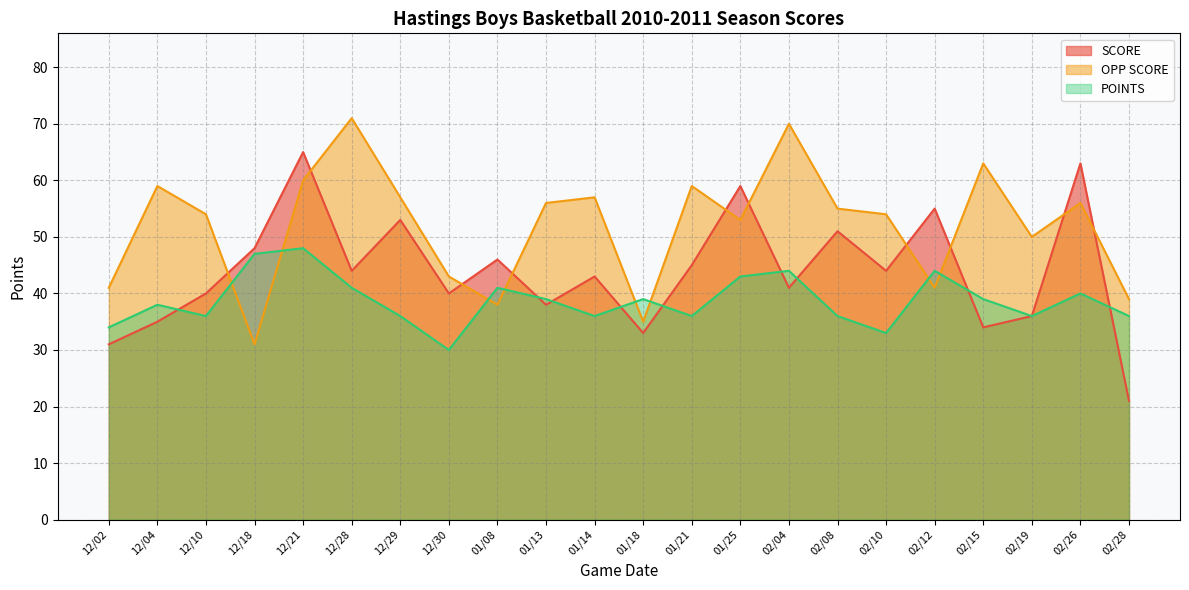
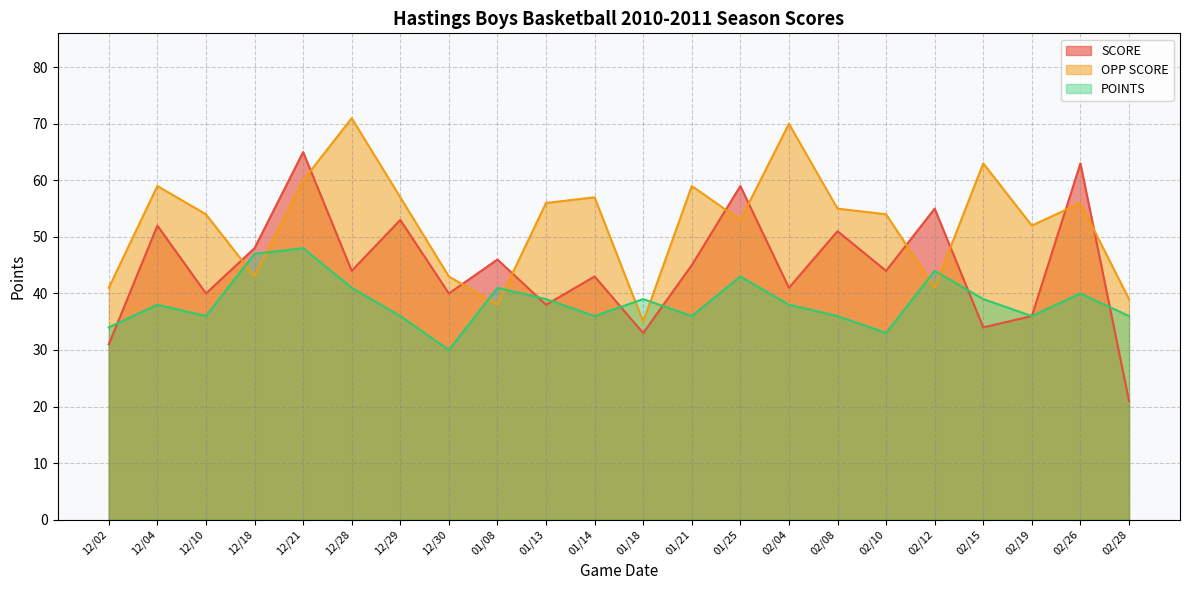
  {
    "SCORE": {
      "12/02": 31,
-     "12/04": 35,
+     "12/04": 52,
      "12/10": 40,
      "12/18": 48,
      "12/21": 65,
      "12/28": 44,
      "12/29": 53,
      "12/30": 40,
      "01/08": 46,
      "01/13": 38,
      "01/14": 43,
      "01/18": 33,
      "01/21": 45,
      "01/25": 59,
      "02/04": 41,
      "02/08": 51,
      "02/10": 44,
      "02/12": 55,
      "02/15": 34,
      "02/26": 63,
      "02/28": 21
    },
    "OPP SCORE": {
      "12/02": 41,
      "12/04": 59,
      "12/10": 54,
-     "12/18": 31,
+     "12/18": 43,
      "12/21": 60,
      "12/28": 71,
      "12/29": 57,
      "12/30": 43,
      "01/08": 38,
      "01/13": 56,
      "01/14": 57,
      "01/18": 35,
      "01/21": 59,
      "01/25": 53,
      "02/04": 70,
      "02/08": 55,
      "02/10": 54,
      "02/12": 41,
      "02/15": 63,
-     "02/19": 50,
+     "02/19": 52,
      "02/26": 56,
      "02/28": 39
    },
    "POINTS": {
      "12/02": 34,
      "12/04": 38,
      "12/10": 36,
      "12/18": 47,
      "12/21": 48,
      "12/28": 41,
      "12/29": 36,
      "12/30": 30,
      "01/08": 41,
      "01/13": 39,
      "01/14": 36,
      "01/18": 39,
      "01/21": 36,
      "01/25": 43,
-     "02/04": 44,
+     "02/04": 38,
      "02/08": 36,
      "02/10": 33,
      "02/12": 44,
      "02/15": 39,
      "02/26": 40,
      "02/28": 36
    }
  }
